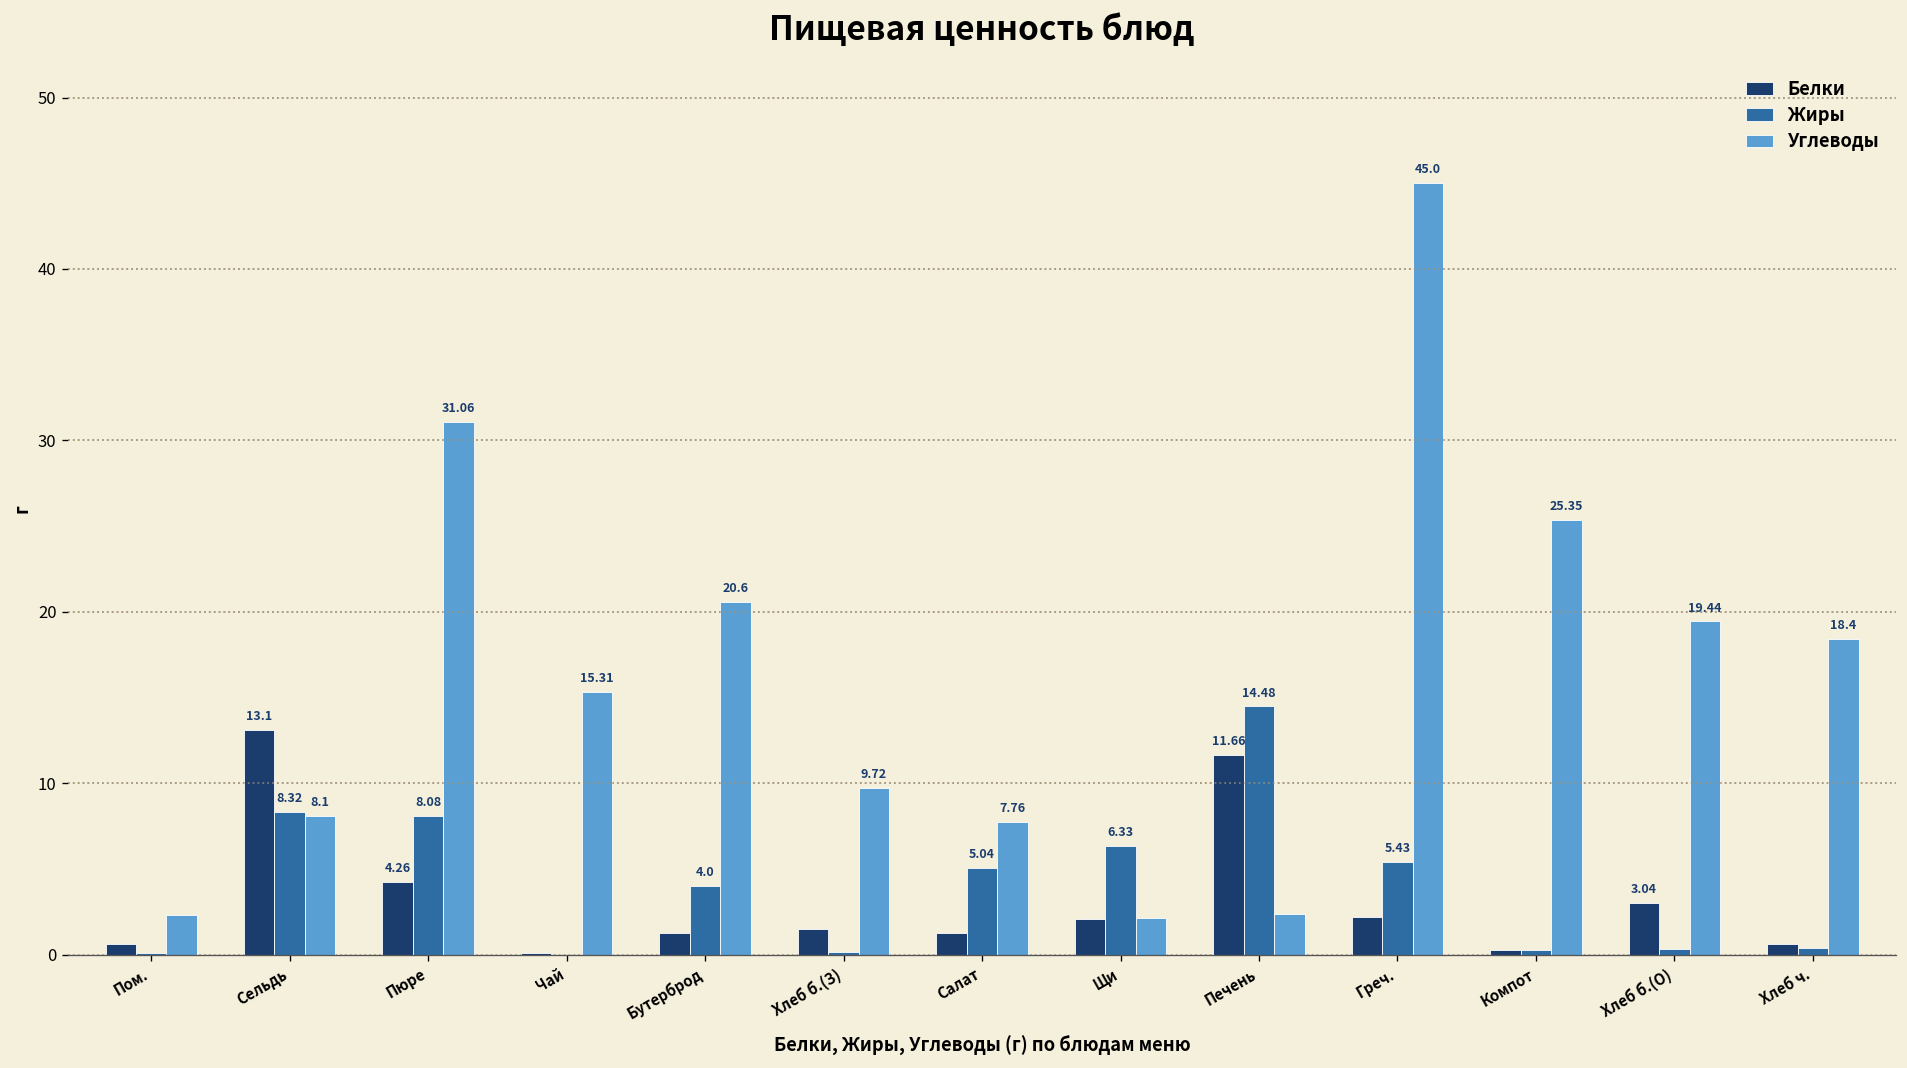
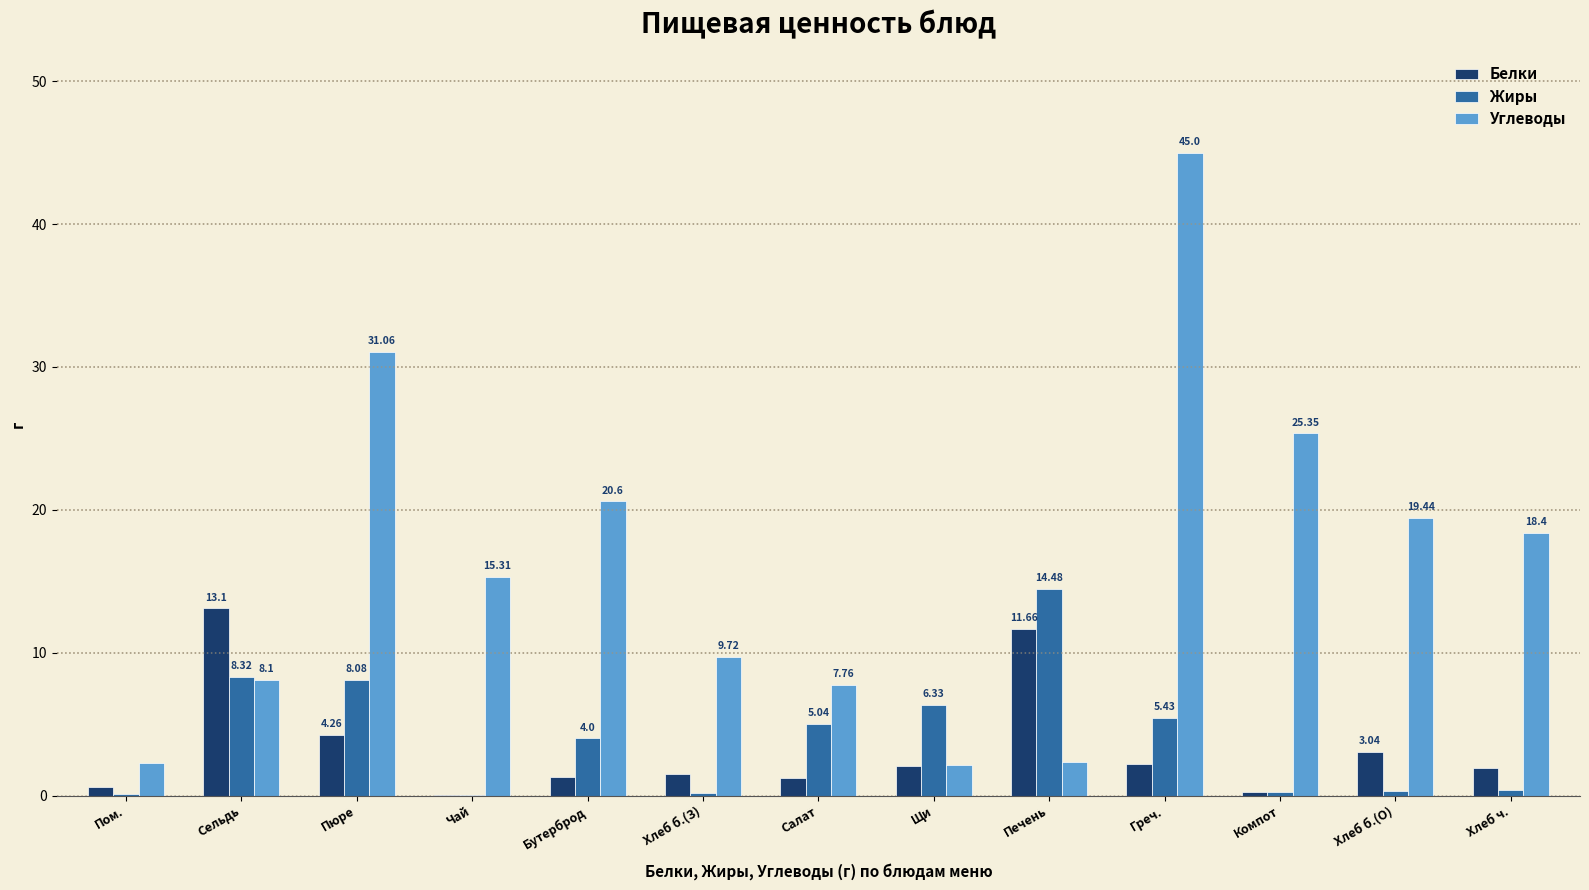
  {
    "Белки": {
      "Пом.": 0.6,
      "Бутерброд": 1.3,
      "Хлеб б.(З)": 1.5,
      "Салат": 1.3,
      "Щи": 2.1,
      "Греч.": 2.2,
      "Компот": 0.3,
-     "Хлеб ч.": 0.6
+     "Хлеб ч.": 2.0
    },
    "Жиры": {
      "Сельдь": 8.32,
      "Пюре": 8.08,
      "Бутерброд": 4.0,
      "Салат": 5.04,
      "Щи": 6.33,
      "Печень": 14.48,
      "Греч.": 5.43
    },
    "Углеводы": {
      "Сельдь": 8.1,
      "Пюре": 31.06,
      "Чай": 15.31,
      "Бутерброд": 20.6,
      "Хлеб б.(З)": 9.72,
      "Салат": 7.76,
      "Греч.": 45.0,
      "Компот": 25.35,
      "Хлеб б.(О)": 19.44,
      "Хлеб ч.": 18.4
    }
  }
